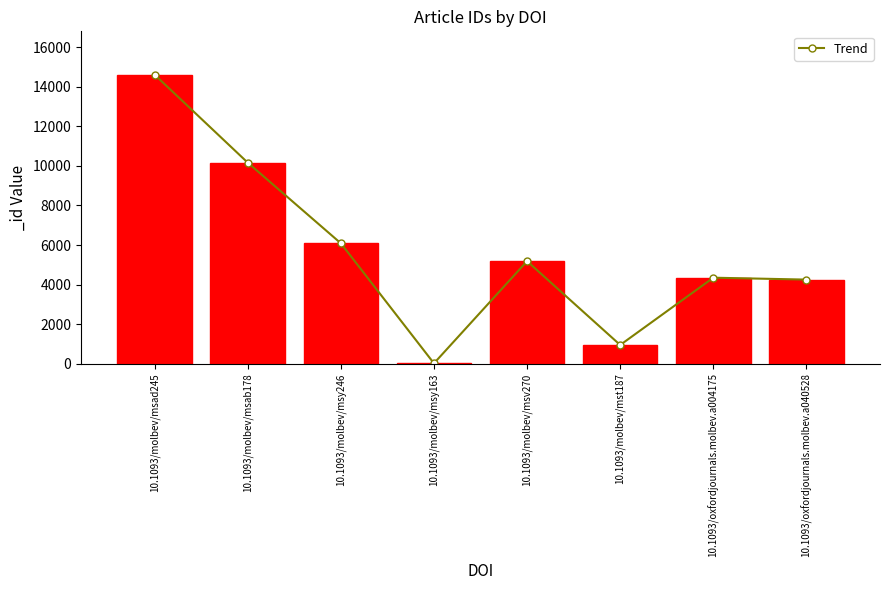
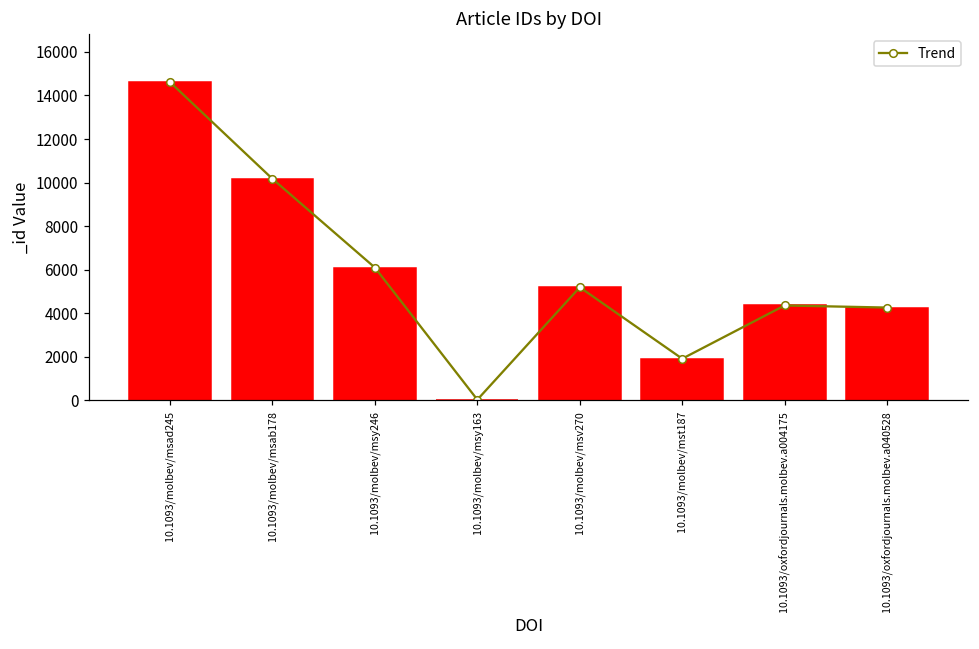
  {
    "10.1093/molbev/msad245": 14600,
    "10.1093/molbev/msab178": 10200,
    "10.1093/molbev/msy246": 6100,
    "10.1093/molbev/msy163": 0,
    "10.1093/molbev/msv270": 5200,
-   "10.1093/molbev/mst187": 900,
+   "10.1093/molbev/mst187": 1900,
    "10.1093/oxfordjournals.molbev.a004175": 4300,
    "10.1093/oxfordjournals.molbev.a040528": 4300
  }
